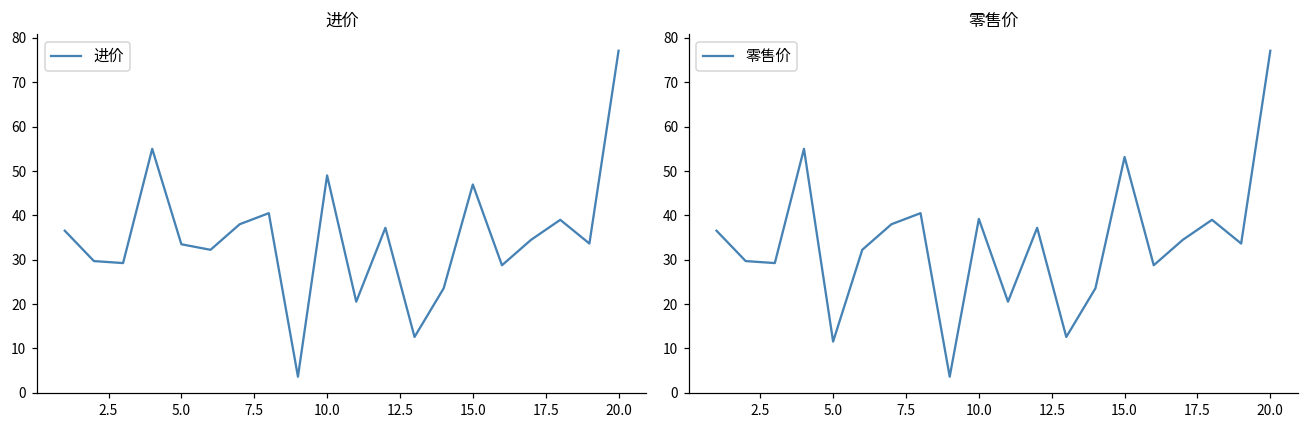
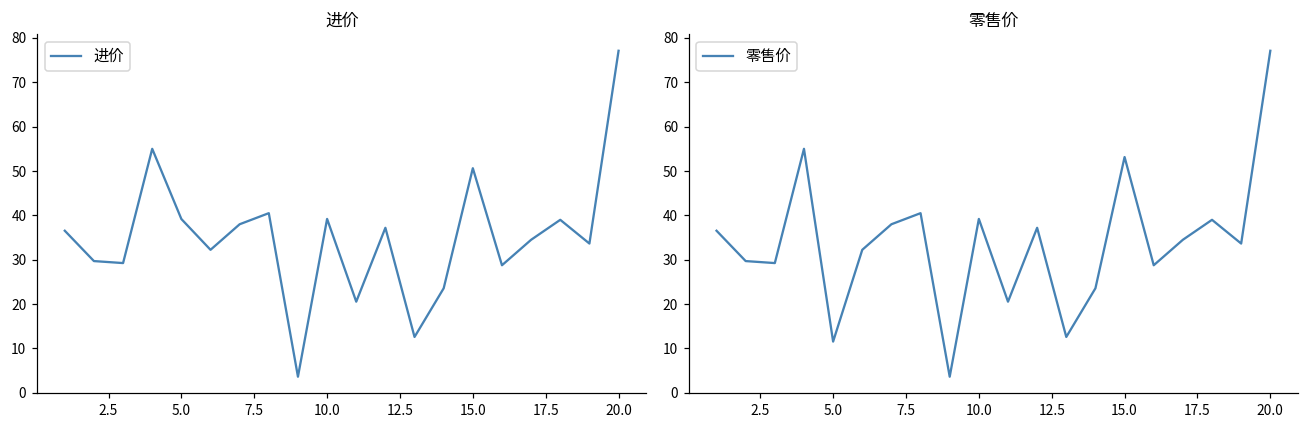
  {
    "进价": {
-     "5.0": 33,
-     "10.0": 49,
-     "15.0": 47,
+     "5.0": 39,
+     "10.0": 39,
+     "15.0": 51,
      "20.0": 77
    },
    "零售价": {
      "5.0": 12,
      "10.0": 39,
      "15.0": 53,
      "20.0": 77
    }
  }
